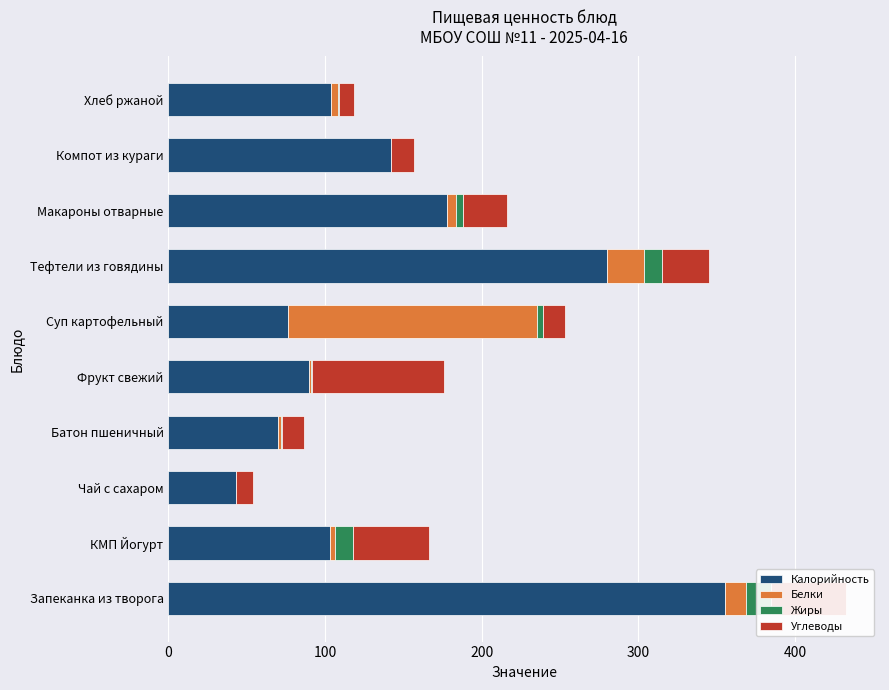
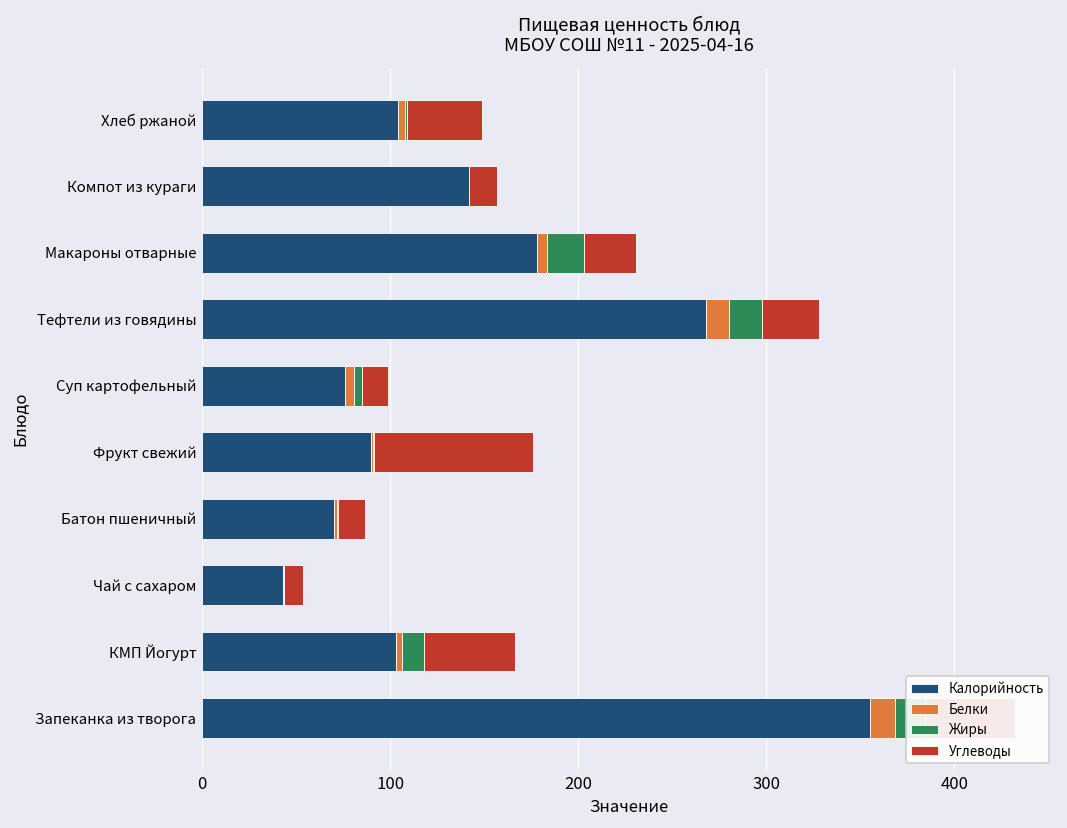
  {
    "Калорийность": {
      "Хлеб ржаной": 104,
      "Компот из кураги": 142,
      "Макароны отварные": 178,
-     "Тефтели из говядины": 280,
+     "Тефтели из говядины": 268,
      "Суп картофельный": 76,
      "Фрукт свежий": 90,
      "Батон пшеничный": 70,
      "Чай с сахаром": 43,
      "КМП Йогурт": 103,
      "Запеканка из творога": 355
    },
    "Белки": {
      "Хлеб ржаной": 4,
      "Компот из кураги": 0,
      "Макароны отварные": 5,
-     "Тефтели из говядины": 24,
-     "Суп картофельный": 159,
+     "Тефтели из говядины": 12,
+     "Суп картофельный": 5,
      "Батон пшеничный": 2,
      "КМП Йогурт": 4,
      "Запеканка из творога": 14
    },
    "Жиры": {
      "Компот из кураги": 0,
-     "Макароны отварные": 5,
-     "Тефтели из говядины": 11,
+     "Макароны отварные": 20,
+     "Тефтели из говядины": 18,
      "Суп картофельный": 4,
      "КМП Йогурт": 12
    },
    "Углеводы": {
-     "Хлеб ржаной": 10,
+     "Хлеб ржаной": 40,
      "Компот из кураги": 15,
      "Макароны отварные": 28,
      "Тефтели из говядины": 30,
      "Суп картофельный": 14,
      "Фрукт свежий": 84,
      "Батон пшеничный": 14,
      "Чай с сахаром": 10,
      "КМП Йогурт": 49
    }
  }
